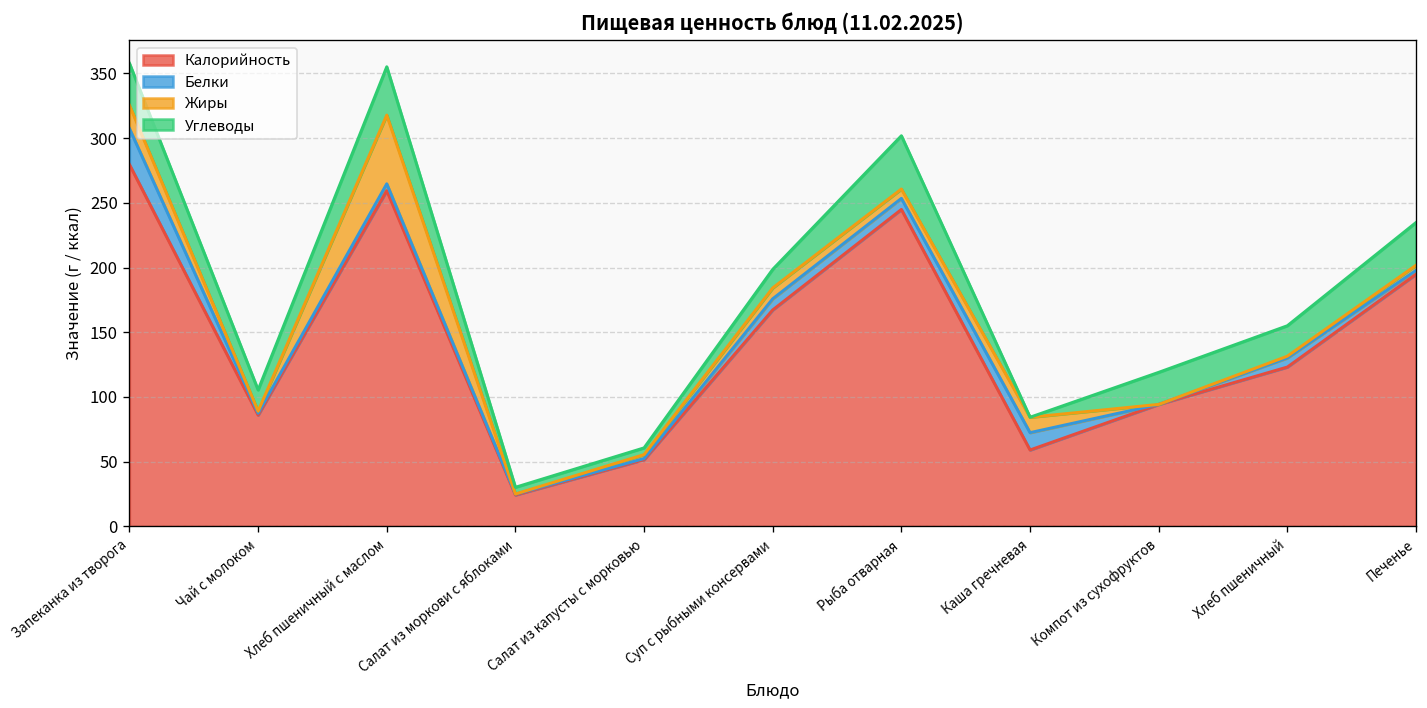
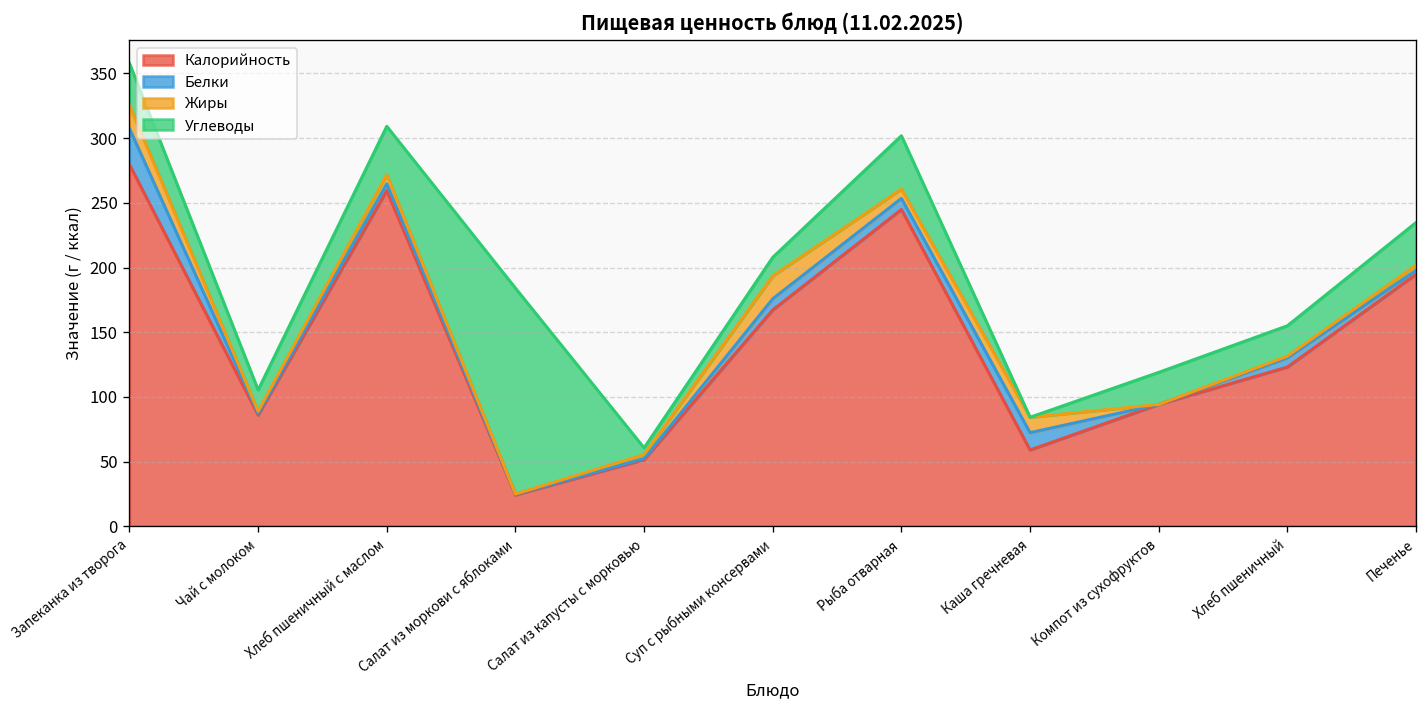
  {
    "Калорийность": {
      "Запеканка из творога": 280,
      "Хлеб пшеничный с маслом": 259,
      "Суп с рыбными консервами": 167,
      "Рыба отварная": 245,
      "Каша гречневая": 59,
      "Хлеб пшеничный": 123,
      "Печенье": 195
    },
    "Белки": {
      "Запеканка из творога": 28,
      "Хлеб пшеничный с маслом": 5,
      "Суп с рыбными консервами": 9,
      "Рыба отварная": 9,
      "Каша гречневая": 13,
      "Печенье": 3
    },
    "Жиры": {
      "Запеканка из творога": 18,
-     "Хлеб пшеничный с маслом": 53,
+     "Хлеб пшеничный с маслом": 7,
      "Салат из капусты с морковью": 3,
-     "Суп с рыбными консервами": 8,
+     "Суп с рыбными консервами": 18,
      "Рыба отварная": 7,
      "Печенье": 4
    },
    "Углеводы": {
      "Запеканка из творога": 32,
      "Чай с молоком": 16,
      "Хлеб пшеничный с маслом": 37,
-     "Салат из моркови с яблоками": 5,
+     "Салат из моркови с яблоками": 159,
      "Салат из капусты с морковью": 5,
      "Суп с рыбными консервами": 14,
      "Рыба отварная": 41,
      "Компот из сухофруктов": 25,
      "Хлеб пшеничный": 24,
      "Печенье": 33
    }
  }
